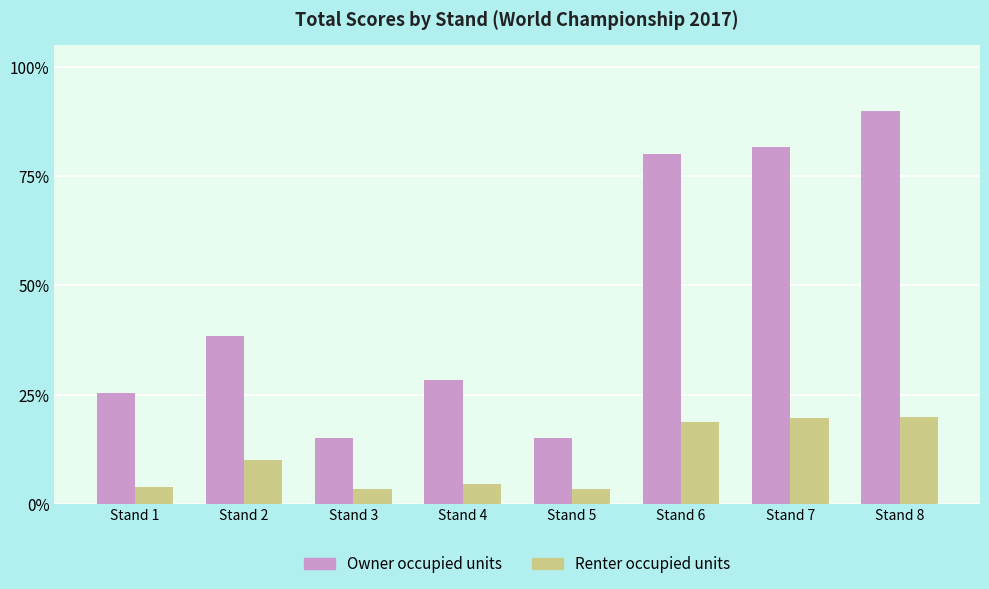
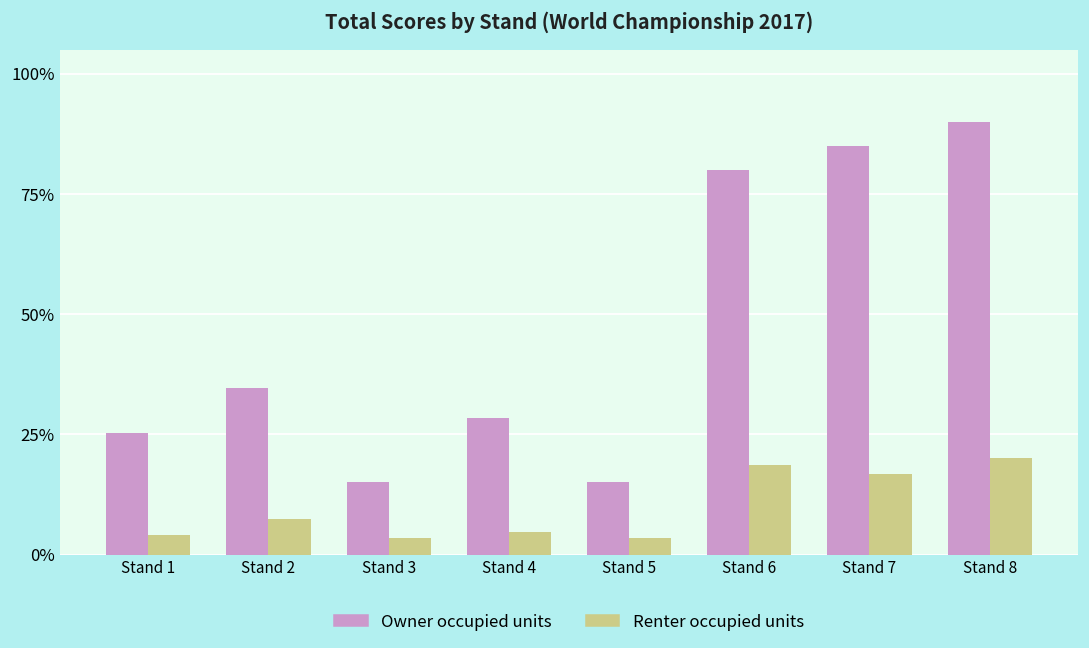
  {
    "Owner occupied units": {
      "Stand 1": "25%",
-     "Stand 2": "38%",
+     "Stand 2": "35%",
      "Stand 3": "15%",
      "Stand 4": "28%",
      "Stand 5": "15%",
      "Stand 6": "80%",
-     "Stand 7": "82%",
+     "Stand 7": "85%",
      "Stand 8": "90%"
    },
    "Renter occupied units": {
      "Stand 1": "4%",
-     "Stand 2": "10%",
+     "Stand 2": "7%",
      "Stand 3": "3%",
      "Stand 4": "5%",
      "Stand 5": "3%",
      "Stand 6": "19%",
-     "Stand 7": "20%",
+     "Stand 7": "17%",
      "Stand 8": "20%"
    }
  }
